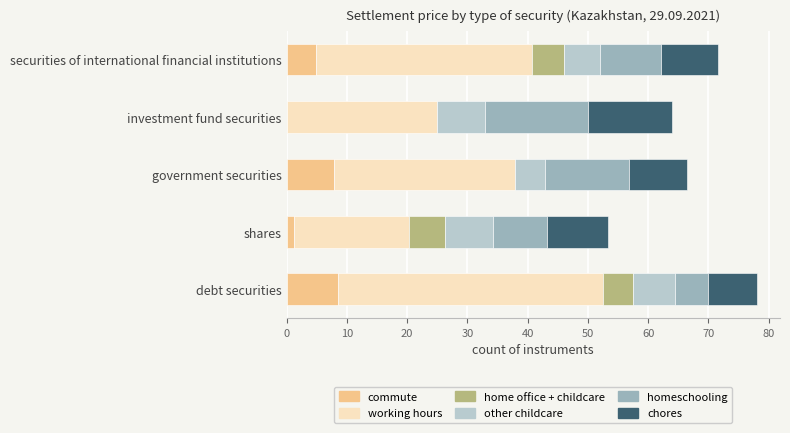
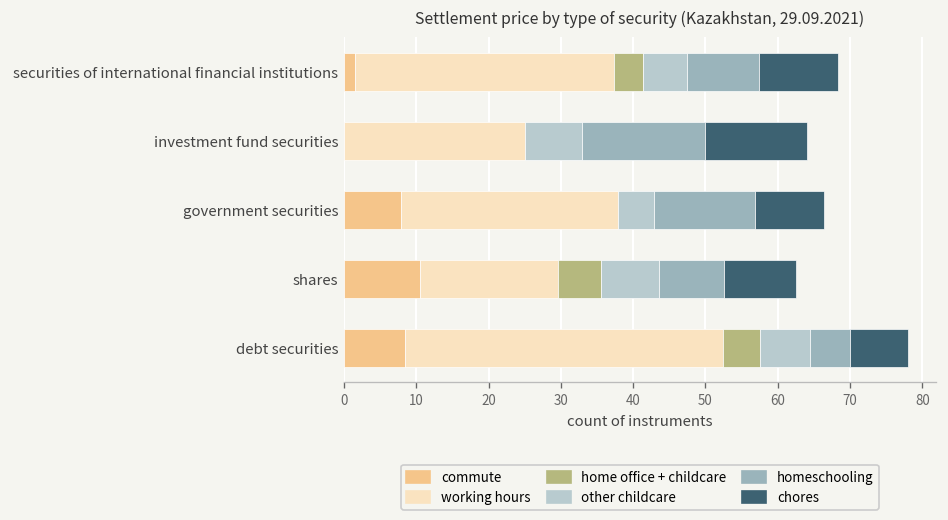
  {
    "commute": {
-     "securities of international financial institutions": 5,
+     "securities of international financial institutions": 2,
      "investment fund securities": 0,
      "government securities": 8,
-     "shares": 1,
+     "shares": 11,
      "debt securities": 9
    },
    "working hours": {
      "securities of international financial institutions": 36,
      "investment fund securities": 25,
      "government securities": 30,
      "shares": 19,
      "debt securities": 44
    },
    "home office + childcare": {
-     "securities of international financial institutions": 5,
+     "securities of international financial institutions": 4,
      "investment fund securities": 0,
      "government securities": 0,
      "shares": 6,
      "debt securities": 5
    },
    "chores": {
-     "securities of international financial institutions": 10,
+     "securities of international financial institutions": 11,
      "investment fund securities": 14,
      "government securities": 10,
      "shares": 10,
      "debt securities": 8
    }
  }
